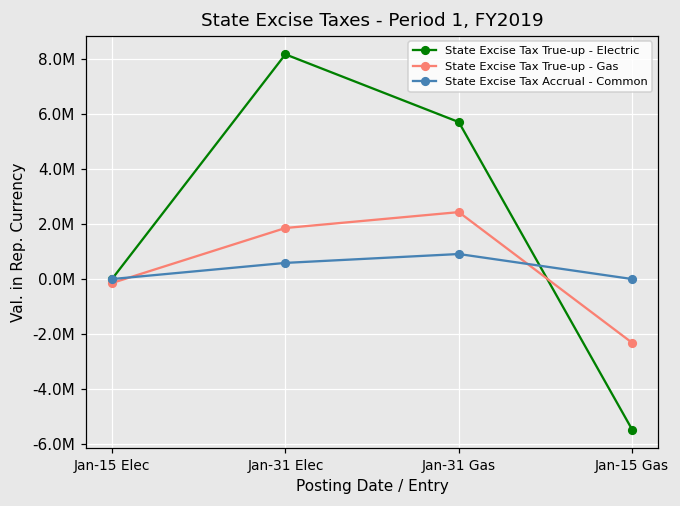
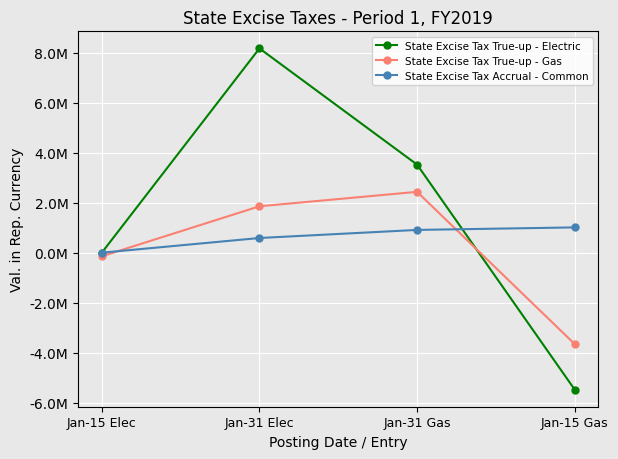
  {
    "State Excise Tax True-up - Electric": {
      "Jan-31 Elec": 8200000,
-     "Jan-31 Gas": 5700000,
+     "Jan-31 Gas": 3500000,
      "Jan-15 Gas": -5500000
    },
    "State Excise Tax True-up - Gas": {
      "Jan-15 Elec": -100000,
      "Jan-31 Elec": 1900000,
      "Jan-31 Gas": 2400000,
-     "Jan-15 Gas": -2300000
+     "Jan-15 Gas": -3700000
    },
    "State Excise Tax Accrual - Common": {
      "Jan-31 Elec": 600000,
      "Jan-31 Gas": 900000,
-     "Jan-15 Gas": 0
+     "Jan-15 Gas": 1000000
    }
  }
